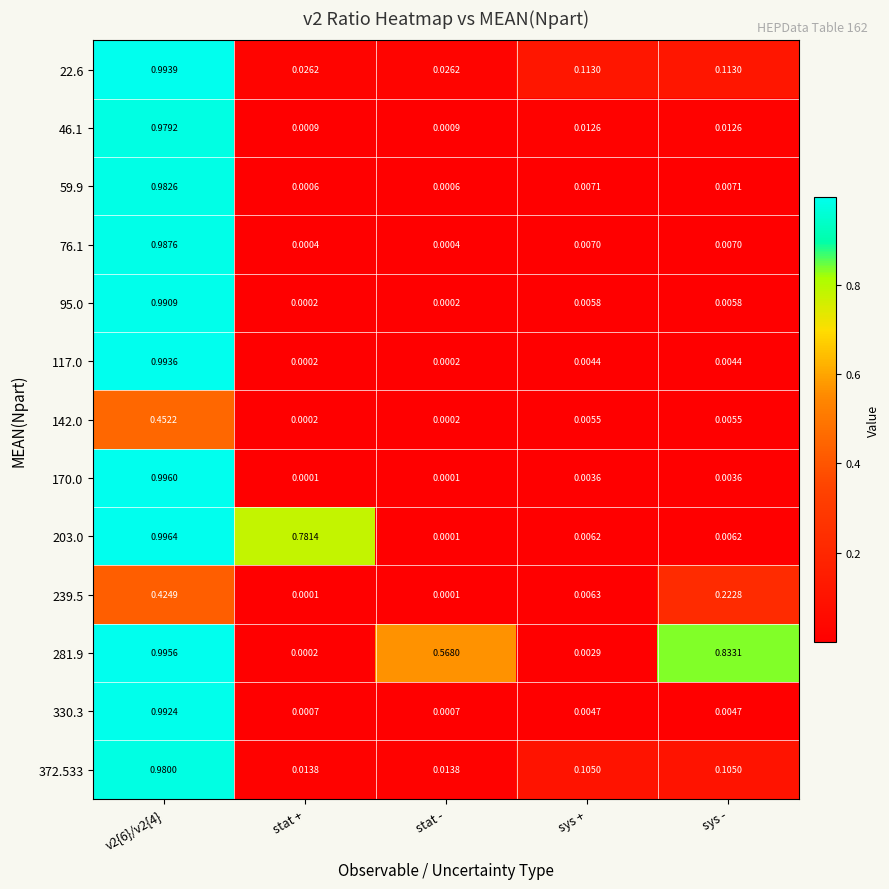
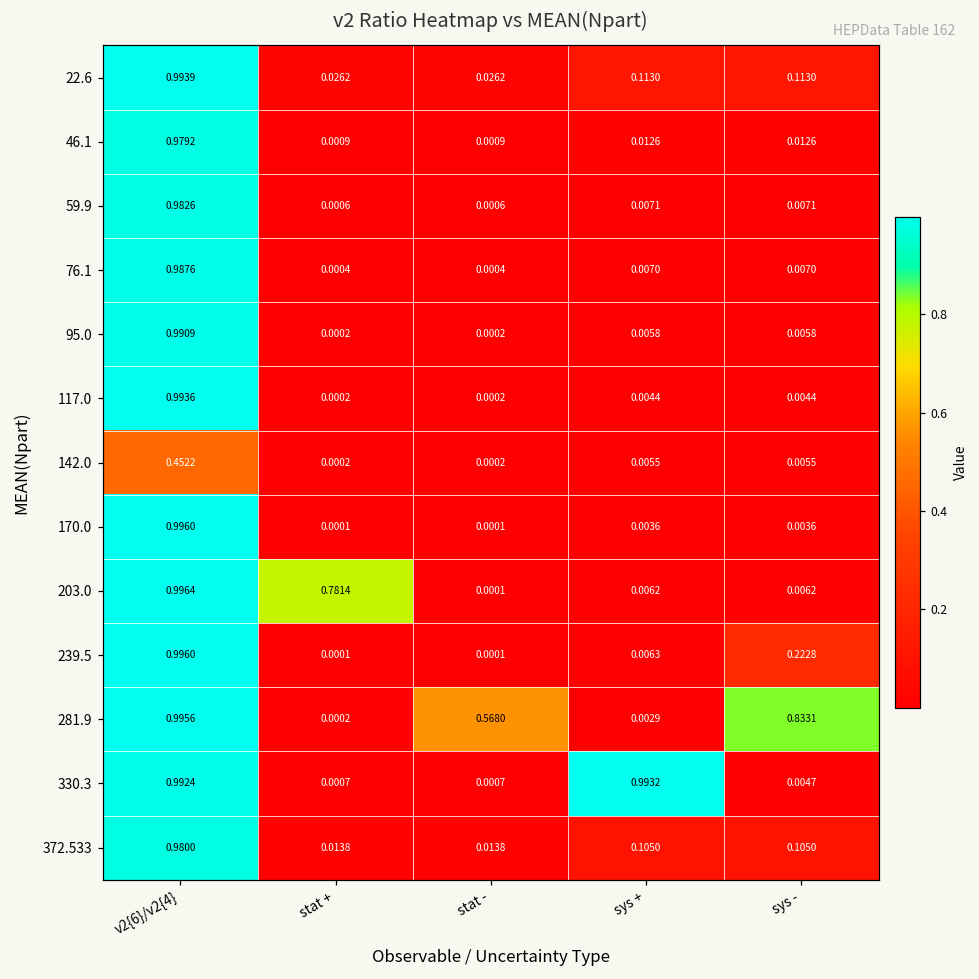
  {
    "22.6": {
      "v2{6}/v2{4}": 0.9939,
      "stat +": 0.0262,
      "stat -": 0.0262,
      "sys +": 0.1130,
      "sys -": 0.1130
    },
    "46.1": {
      "v2{6}/v2{4}": 0.9792,
      "stat +": 0.0009,
      "stat -": 0.0009,
      "sys +": 0.0126,
      "sys -": 0.0126
    },
    "59.9": {
      "v2{6}/v2{4}": 0.9826,
      "stat +": 0.0006,
      "stat -": 0.0006,
      "sys +": 0.0071,
      "sys -": 0.0071
    },
    "76.1": {
      "v2{6}/v2{4}": 0.9876,
      "stat +": 0.0004,
      "stat -": 0.0004,
      "sys +": 0.0070,
      "sys -": 0.0070
    },
    "95.0": {
      "v2{6}/v2{4}": 0.9909,
      "stat +": 0.0002,
      "stat -": 0.0002,
      "sys +": 0.0058,
      "sys -": 0.0058
    },
    "117.0": {
      "v2{6}/v2{4}": 0.9936,
      "stat +": 0.0002,
      "stat -": 0.0002,
      "sys +": 0.0044,
      "sys -": 0.0044
    },
    "142.0": {
      "v2{6}/v2{4}": 0.4522,
      "stat +": 0.0002,
      "stat -": 0.0002,
      "sys +": 0.0055,
      "sys -": 0.0055
    },
    "170.0": {
      "v2{6}/v2{4}": 0.9960,
      "stat +": 0.0001,
      "stat -": 0.0001,
      "sys +": 0.0036,
      "sys -": 0.0036
    },
    "203.0": {
      "v2{6}/v2{4}": 0.9964,
      "stat +": 0.7814,
      "stat -": 0.0001,
      "sys +": 0.0062,
      "sys -": 0.0062
    },
    "239.5": {
-     "v2{6}/v2{4}": 0.4249,
+     "v2{6}/v2{4}": 0.9960,
      "stat +": 0.0001,
      "stat -": 0.0001,
      "sys +": 0.0063,
      "sys -": 0.2228
    },
    "281.9": {
      "v2{6}/v2{4}": 0.9956,
      "stat +": 0.0002,
      "stat -": 0.5680,
      "sys +": 0.0029,
      "sys -": 0.8331
    },
    "330.3": {
      "v2{6}/v2{4}": 0.9924,
      "stat +": 0.0007,
      "stat -": 0.0007,
-     "sys +": 0.0047,
+     "sys +": 0.9932,
      "sys -": 0.0047
    },
    "372.533": {
      "v2{6}/v2{4}": 0.9800,
      "stat +": 0.0138,
      "stat -": 0.0138,
      "sys +": 0.1050,
      "sys -": 0.1050
    }
  }
